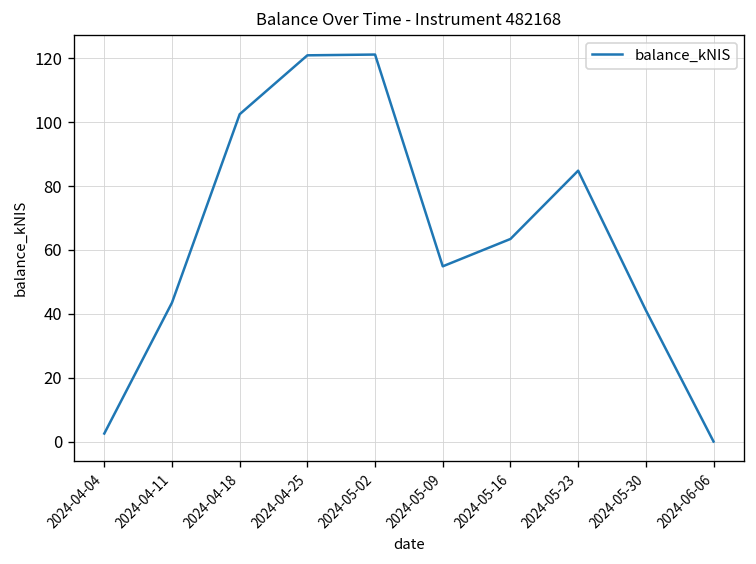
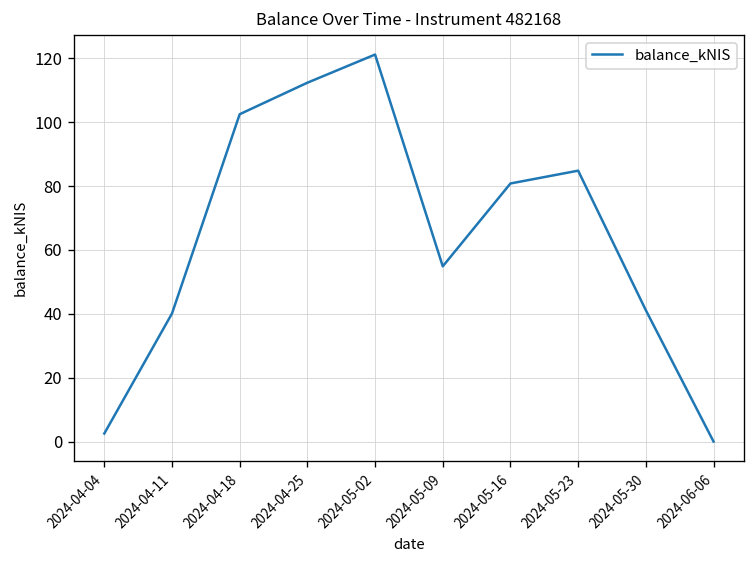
  {
    "2024-04-04": 3,
-   "2024-04-11": 44,
+   "2024-04-11": 40,
    "2024-04-18": 103,
-   "2024-04-25": 121,
+   "2024-04-25": 112,
    "2024-05-02": 121,
    "2024-05-09": 55,
-   "2024-05-16": 63,
+   "2024-05-16": 81,
    "2024-05-23": 85,
    "2024-05-30": 41,
    "2024-06-06": 0
  }
